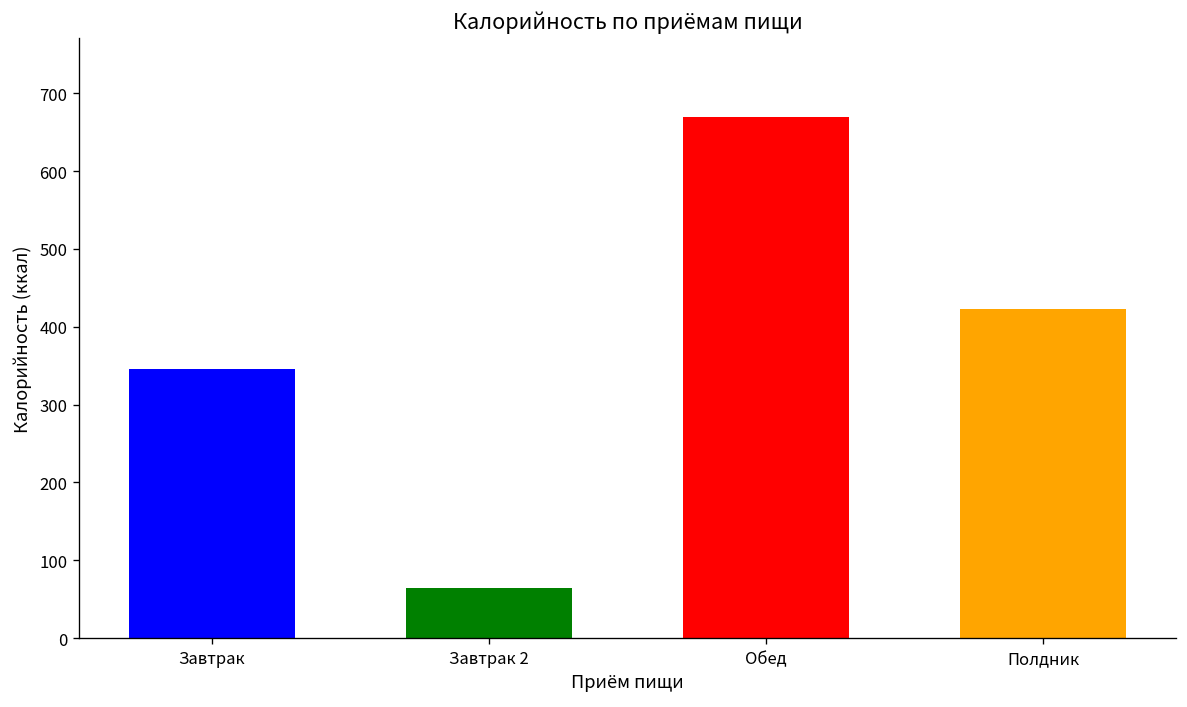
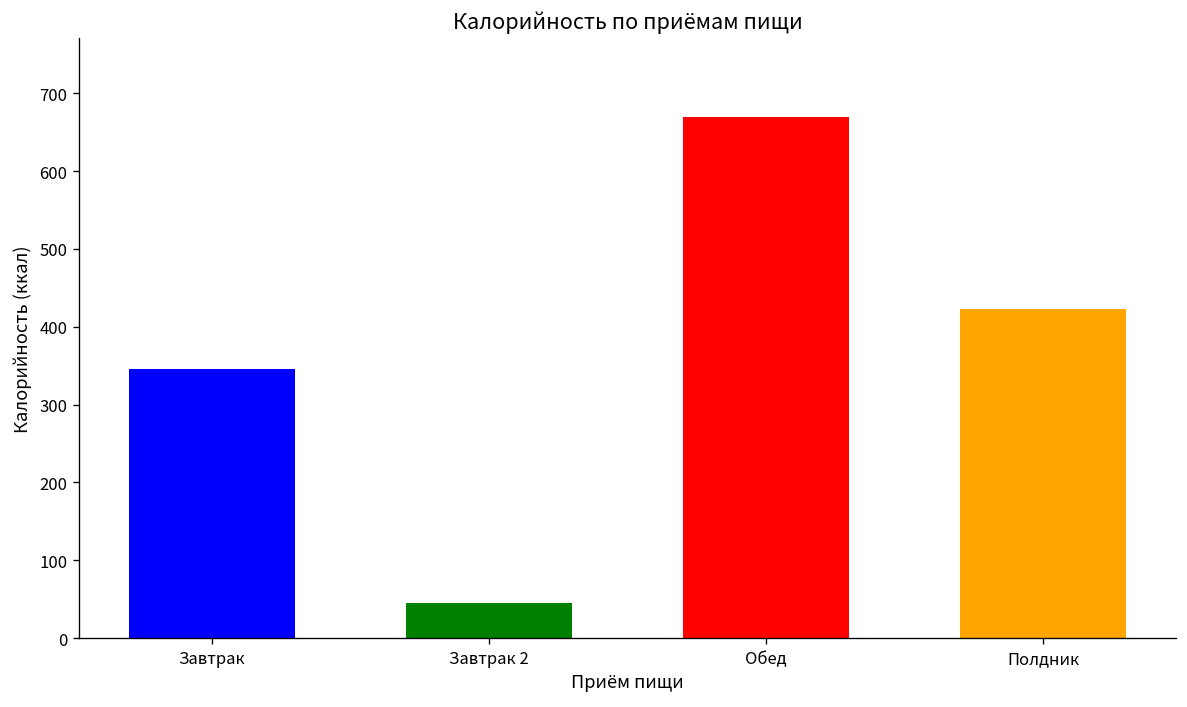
  {
    "Завтрак": 350,
-   "Завтрак 2": 60,
+   "Завтрак 2": 50,
    "Обед": 670,
    "Полдник": 420
  }
